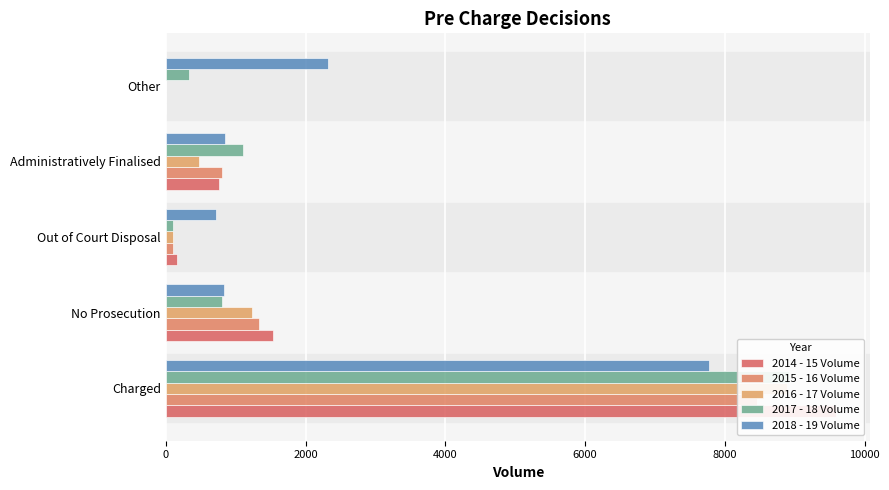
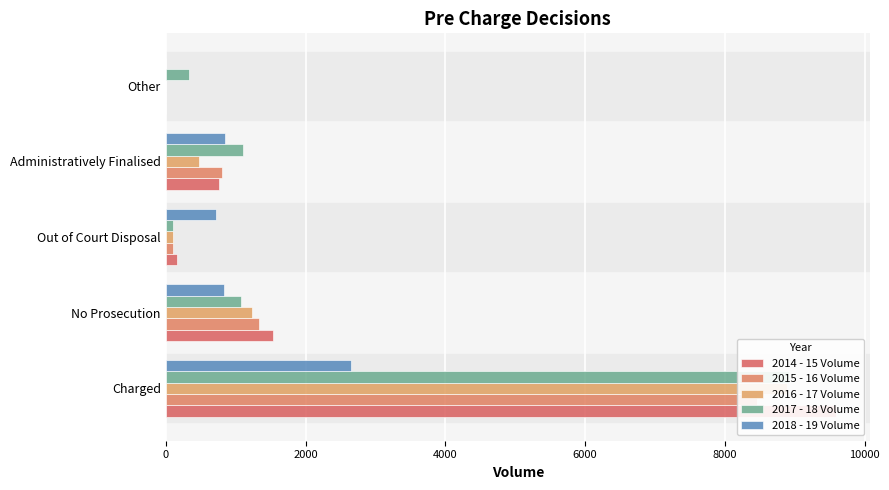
  {
    "2017 - 18 Volume": {
      "Other": 300,
      "Administratively Finalised": 1100,
      "Out of Court Disposal": 100,
-     "No Prosecution": 800
+     "No Prosecution": 1100
    },
    "2018 - 19 Volume": {
-     "Other": 2300,
+     "Other": 0,
      "Administratively Finalised": 800,
      "Out of Court Disposal": 700,
      "No Prosecution": 800,
-     "Charged": 7800
+     "Charged": 2600
    }
  }
